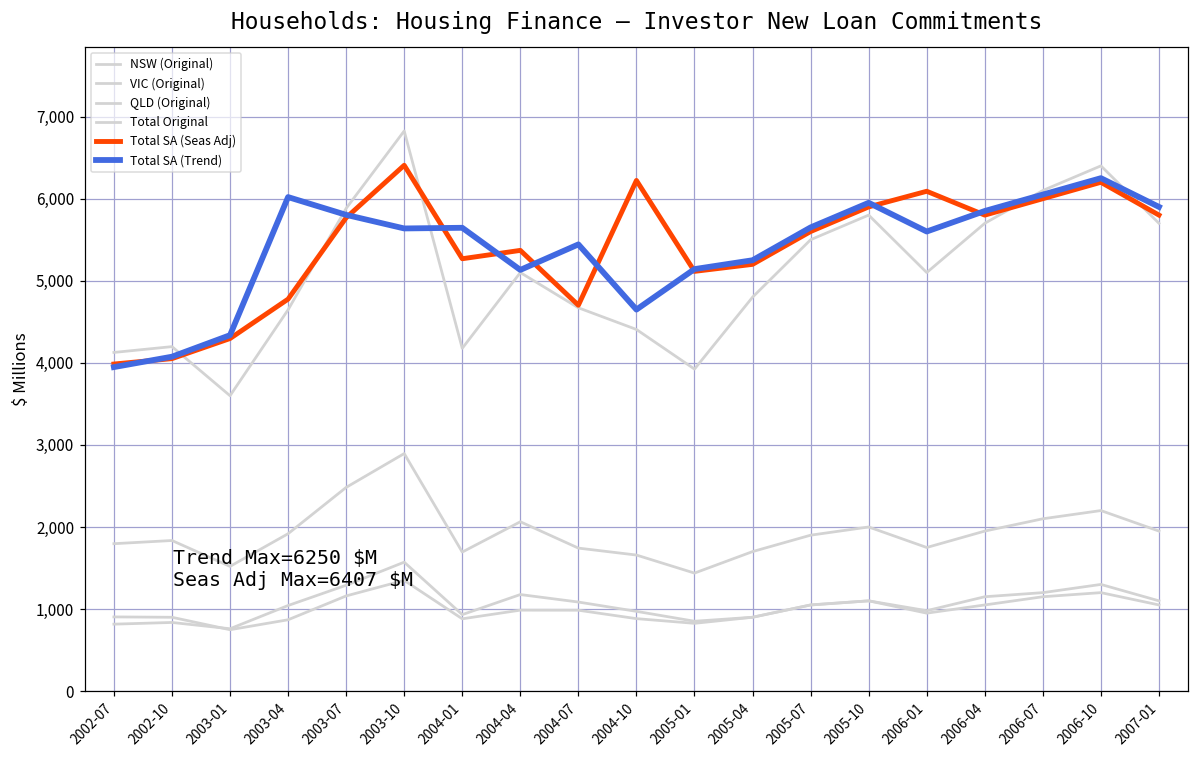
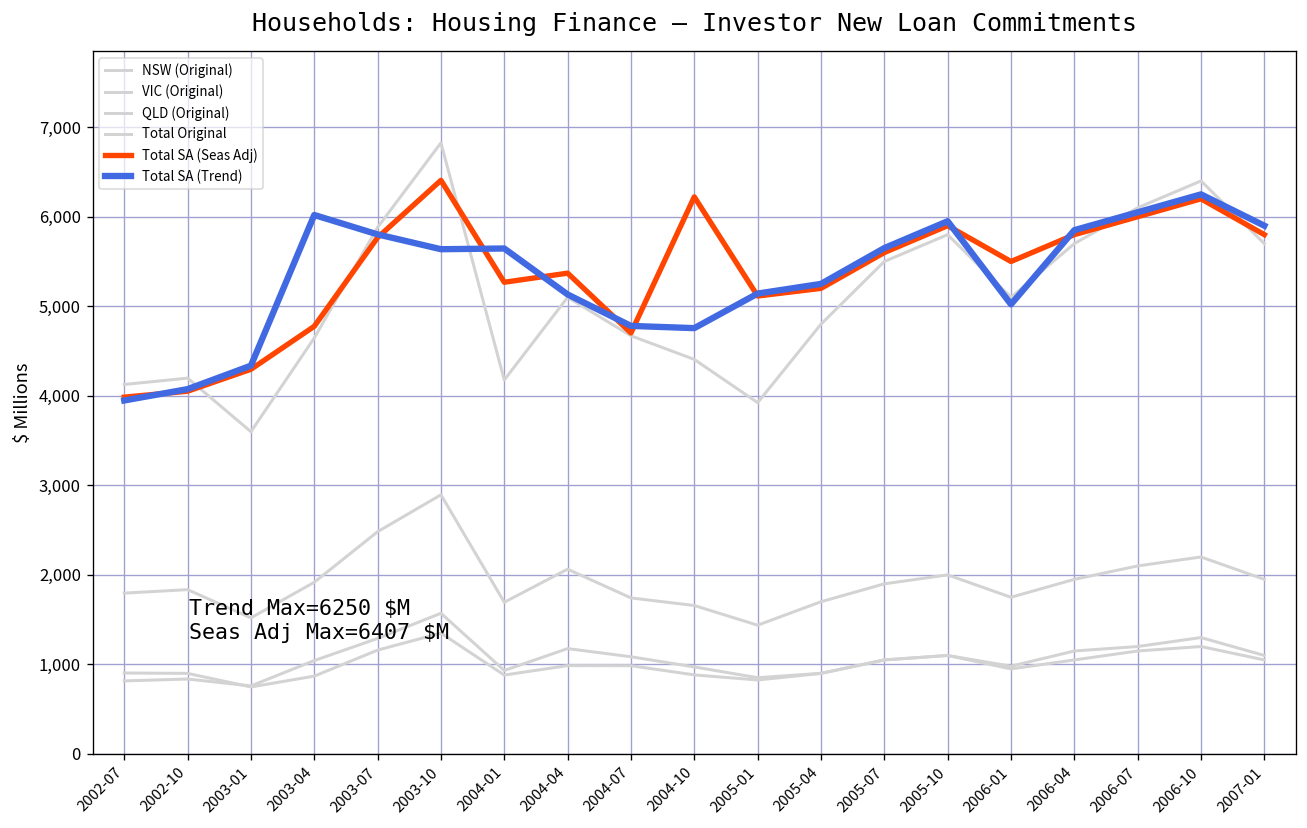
  {
    "Total SA (Seas Adj)": {
      "2002-07": "4,000",
      "2003-01": "4,300",
      "2003-04": "4,800",
      "2003-07": "5,800",
      "2003-10": "6,400",
      "2004-01": "5,300",
      "2004-04": "5,400",
      "2004-10": "6,200",
      "2005-04": "5,200",
      "2005-07": "5,600",
      "2005-10": "5,900",
-     "2006-01": "6,100",
+     "2006-01": "5,500",
      "2006-04": "5,800",
      "2006-07": "6,000",
      "2006-10": "6,200",
      "2007-01": "5,800"
    },
    "Total SA (Trend)": {
      "2002-07": "3,900",
      "2003-01": "4,300",
      "2003-04": "6,000",
      "2003-07": "5,800",
      "2003-10": "5,600",
      "2004-01": "5,600",
-     "2004-07": "5,400",
-     "2004-10": "4,600",
+     "2004-07": "4,800",
+     "2004-10": "4,800",
      "2005-04": "5,300",
      "2005-07": "5,700",
      "2005-10": "6,000",
-     "2006-01": "5,600",
+     "2006-01": "5,000",
      "2006-04": "5,900",
      "2006-07": "6,100",
      "2006-10": "6,300",
      "2007-01": "5,900"
    }
  }
